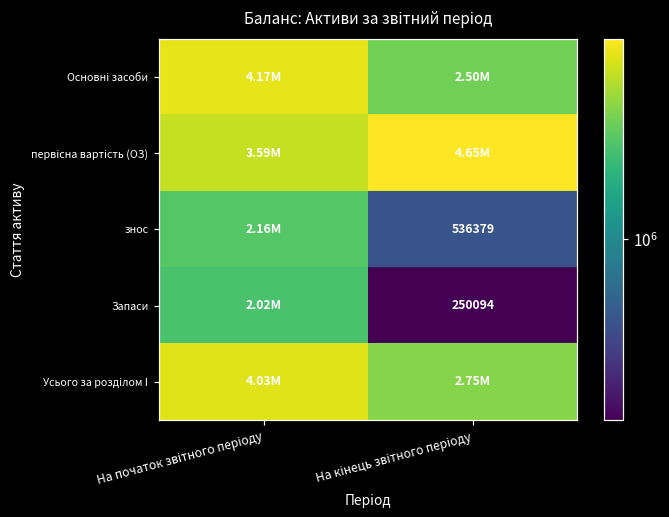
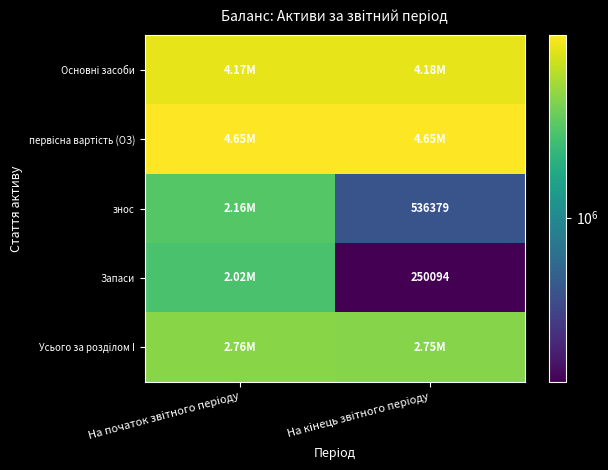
  {
    "Основні засоби": {
      "На початок звітного періоду": "4.17M",
-     "На кінець звітного періоду": "2.50M"
+     "На кінець звітного періоду": "4.18M"
    },
    "первісна вартість (ОЗ)": {
-     "На початок звітного періоду": "3.59M",
+     "На початок звітного періоду": "4.65M",
      "На кінець звітного періоду": "4.65M"
    },
    "знос": {
      "На початок звітного періоду": "2.16M",
      "На кінець звітного періоду": "536379"
    },
    "Запаси": {
      "На початок звітного періоду": "2.02M",
      "На кінець звітного періоду": "250094"
    },
    "Усього за розділом І": {
-     "На початок звітного періоду": "4.03M",
+     "На початок звітного періоду": "2.76M",
      "На кінець звітного періоду": "2.75M"
    }
  }
